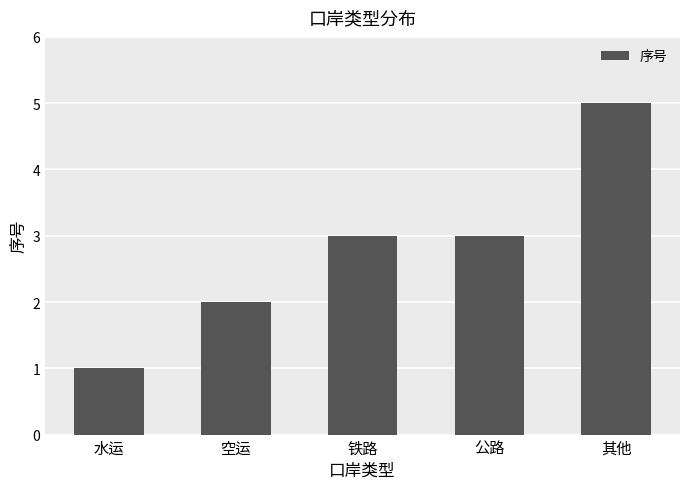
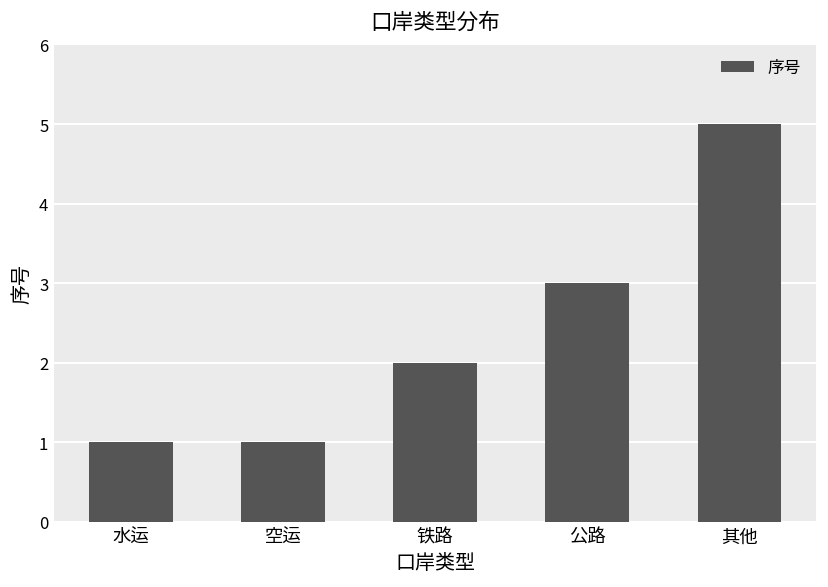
  {
    "水运": 1,
-   "空运": 2,
-   "铁路": 3,
+   "空运": 1,
+   "铁路": 2,
    "公路": 3,
    "其他": 5
  }
